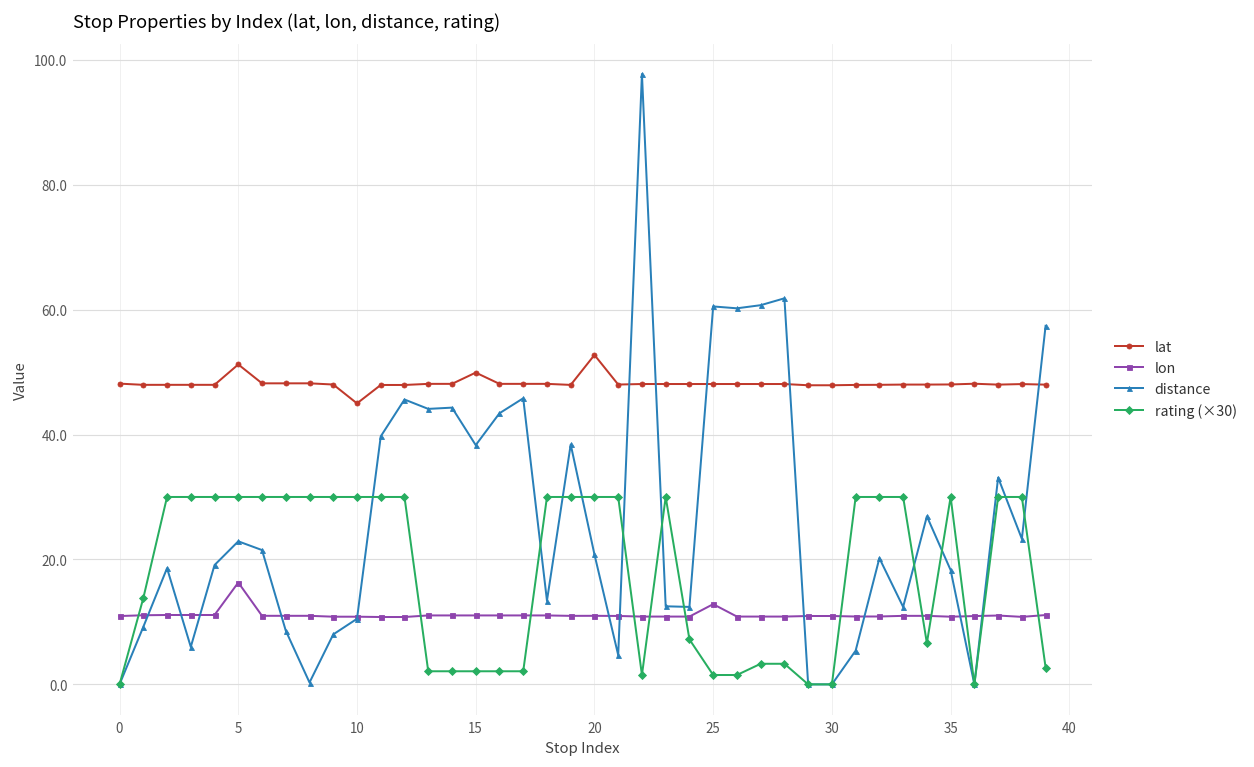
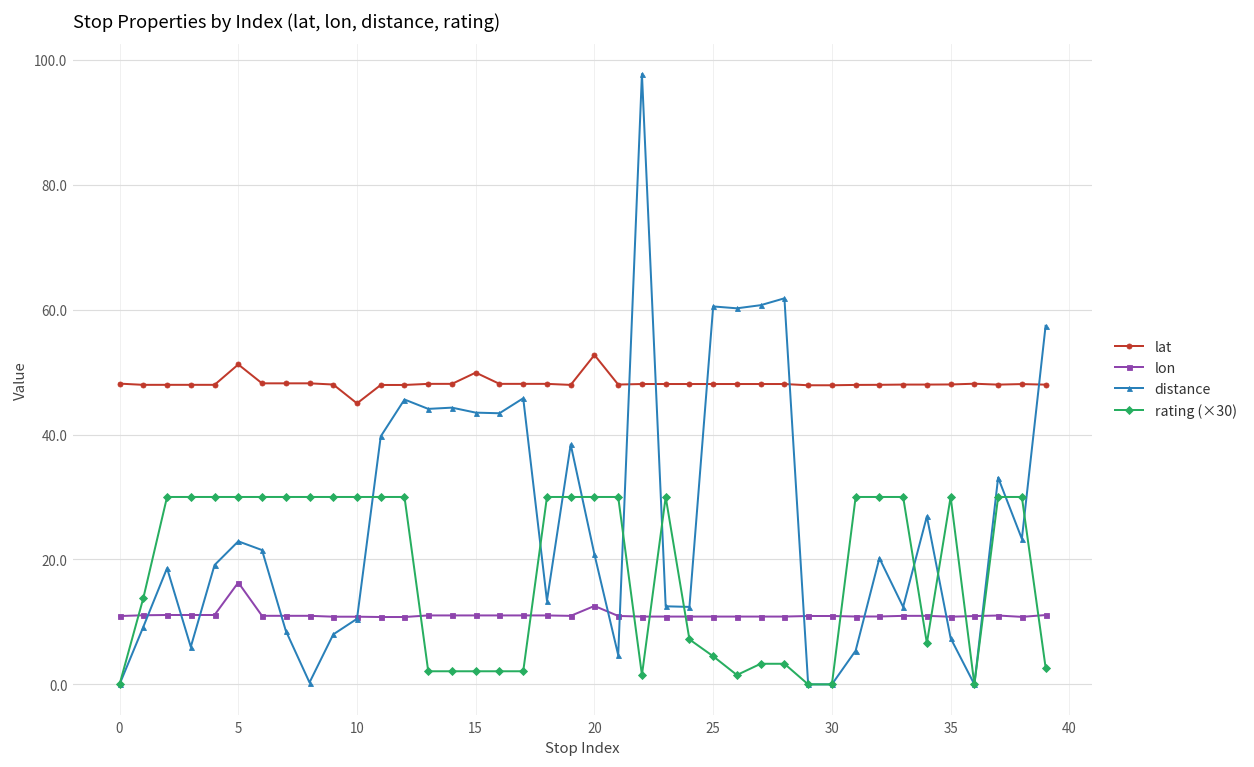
  {
    "lat": {
      "0": 48,
      "5": 51,
      "10": 45,
      "15": 50,
      "20": 53,
      "25": 48,
      "30": 48,
      "35": 48
    },
    "lon": {
      "0": 11,
      "5": 16,
      "15": 11,
-     "20": 11,
-     "25": 13,
+     "20": 13,
+     "25": 11,
      "30": 11,
      "35": 11
    },
    "distance": {
      "5": 23,
-     "15": 38,
+     "15": 44,
      "20": 21,
      "25": 61,
-     "35": 18
+     "35": 7
    },
    "rating (×30)": {
      "5": 30,
      "10": 30,
      "15": 2,
      "20": 30,
-     "25": 2,
+     "25": 5,
      "35": 30
    }
  }
